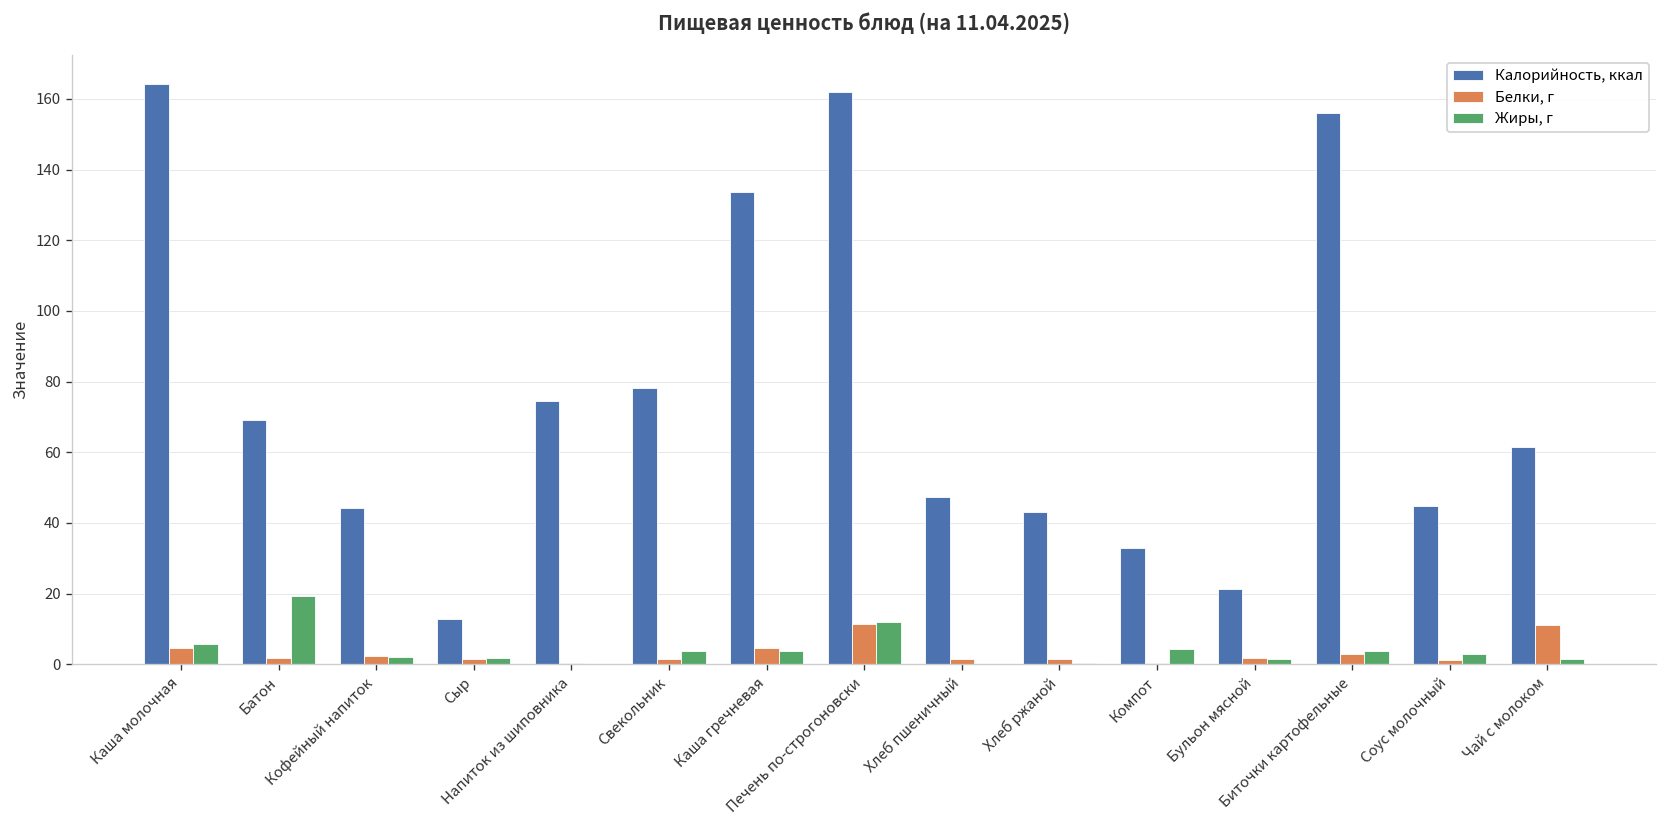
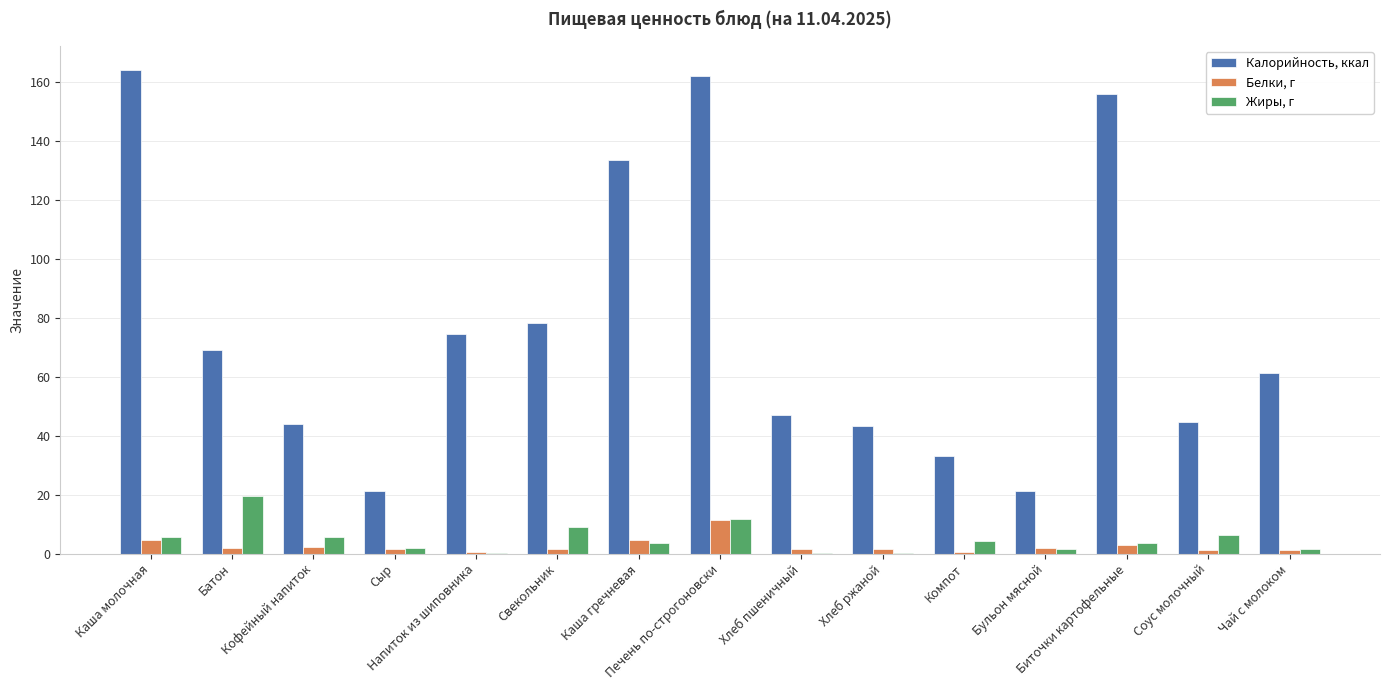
  {
    "Калорийность, ккал": {
      "Каша молочная": 164,
      "Батон": 69,
      "Кофейный напиток": 44,
-     "Сыр": 13,
+     "Сыр": 21,
      "Напиток из шиповника": 75,
      "Свекольник": 78,
      "Каша гречневая": 134,
      "Печень по-строгоновски": 162,
      "Хлеб пшеничный": 47,
      "Хлеб ржаной": 43,
      "Компот": 33,
      "Бульон мясной": 21,
      "Биточки картофельные": 156,
      "Соус молочный": 45,
      "Чай с молоком": 61
    },
    "Белки, г": {
      "Каша молочная": 5,
      "Батон": 2,
      "Кофейный напиток": 2,
      "Сыр": 1,
      "Свекольник": 2,
      "Каша гречневая": 5,
      "Печень по-строгоновски": 11,
      "Хлеб пшеничный": 2,
      "Хлеб ржаной": 1,
      "Бульон мясной": 2,
      "Биточки картофельные": 3,
      "Соус молочный": 1,
-     "Чай с молоком": 11
+     "Чай с молоком": 1
    },
    "Жиры, г": {
      "Каша молочная": 6,
      "Батон": 19,
-     "Кофейный напиток": 2,
+     "Кофейный напиток": 6,
      "Сыр": 2,
-     "Свекольник": 4,
+     "Свекольник": 9,
      "Каша гречневая": 4,
      "Печень по-строгоновски": 12,
      "Компот": 4,
      "Бульон мясной": 2,
      "Биточки картофельные": 4,
-     "Соус молочный": 3,
+     "Соус молочный": 6,
      "Чай с молоком": 1
    }
  }
